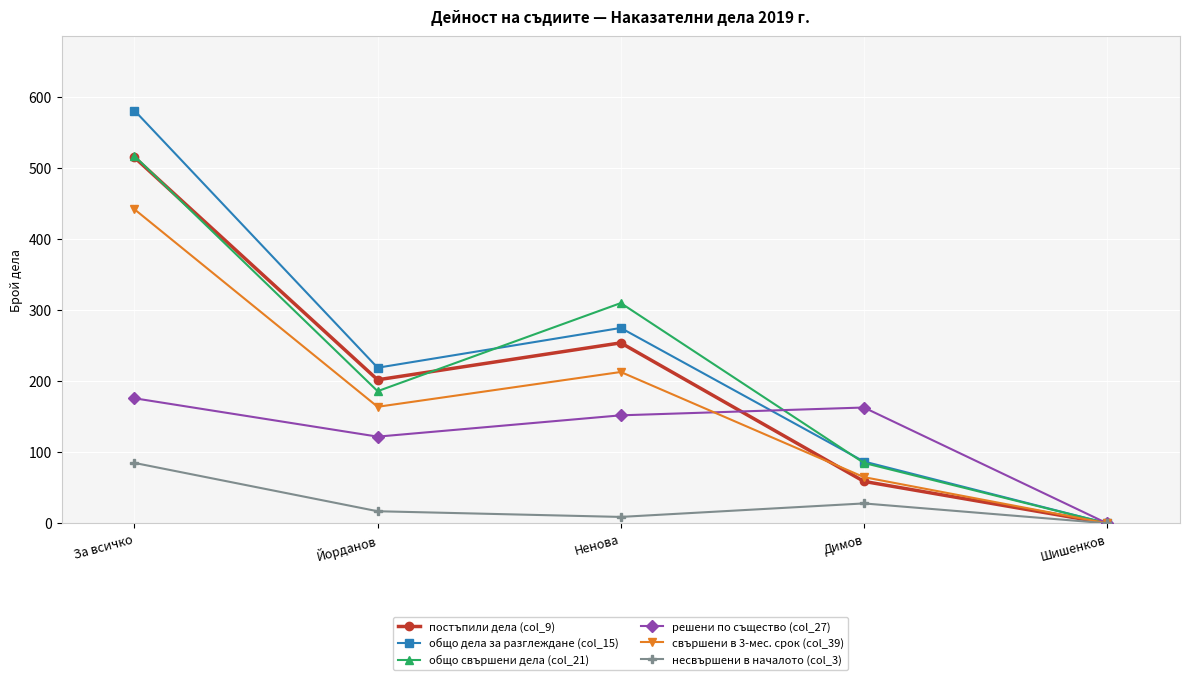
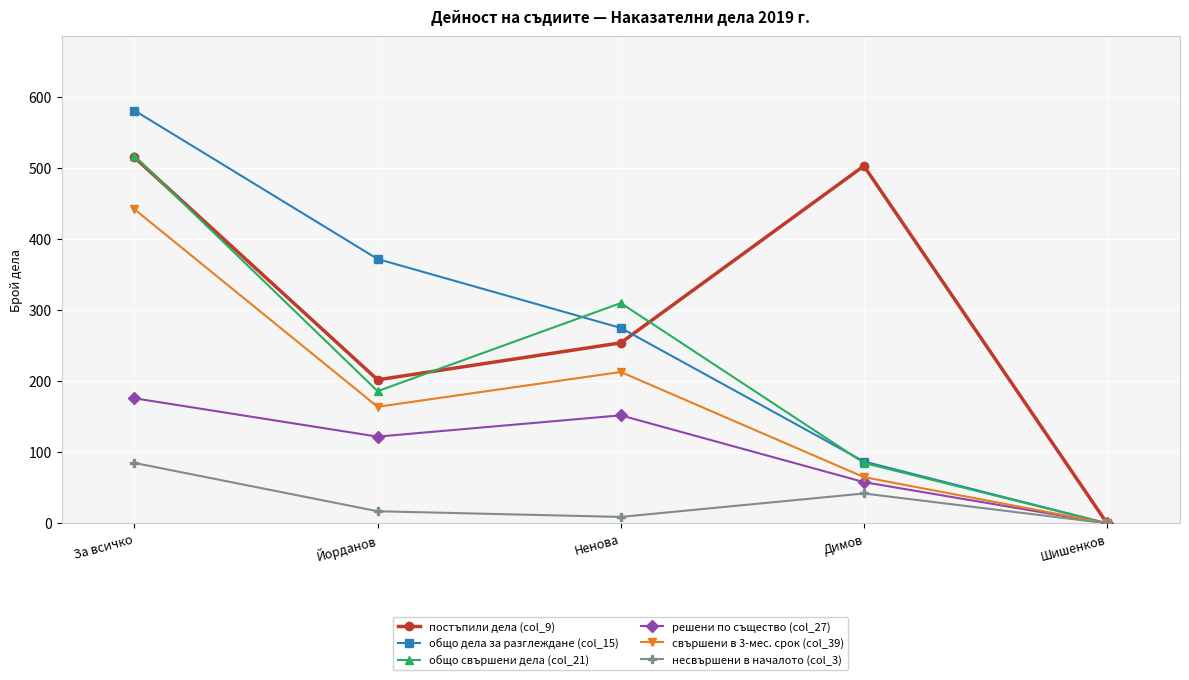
  {
    "постъпили дела (col_9)": {
      "Йорданов": 200,
      "Ненова": 250,
-     "Димов": 60
+     "Димов": 500
    },
    "общо дела за разглеждане (col_15)": {
      "За всичко": 580,
-     "Йорданов": 220,
+     "Йорданов": 370,
      "Ненова": 280
    },
    "общо свършени дела (col_21)": {
      "Йорданов": 190,
      "Ненова": 310
    },
    "решени по същество (col_27)": {
      "За всичко": 180,
      "Йорданов": 120,
      "Ненова": 150,
-     "Димов": 160
+     "Димов": 60
    },
    "свършени в 3-мес. срок (col_39)": {
      "За всичко": 440,
      "Йорданов": 160,
      "Ненова": 210,
      "Димов": 70
    },
    "несвършени в началото (col_3)": {
      "За всичко": 90,
      "Йорданов": 20,
      "Ненова": 10,
-     "Димов": 30
+     "Димов": 40
    }
  }
